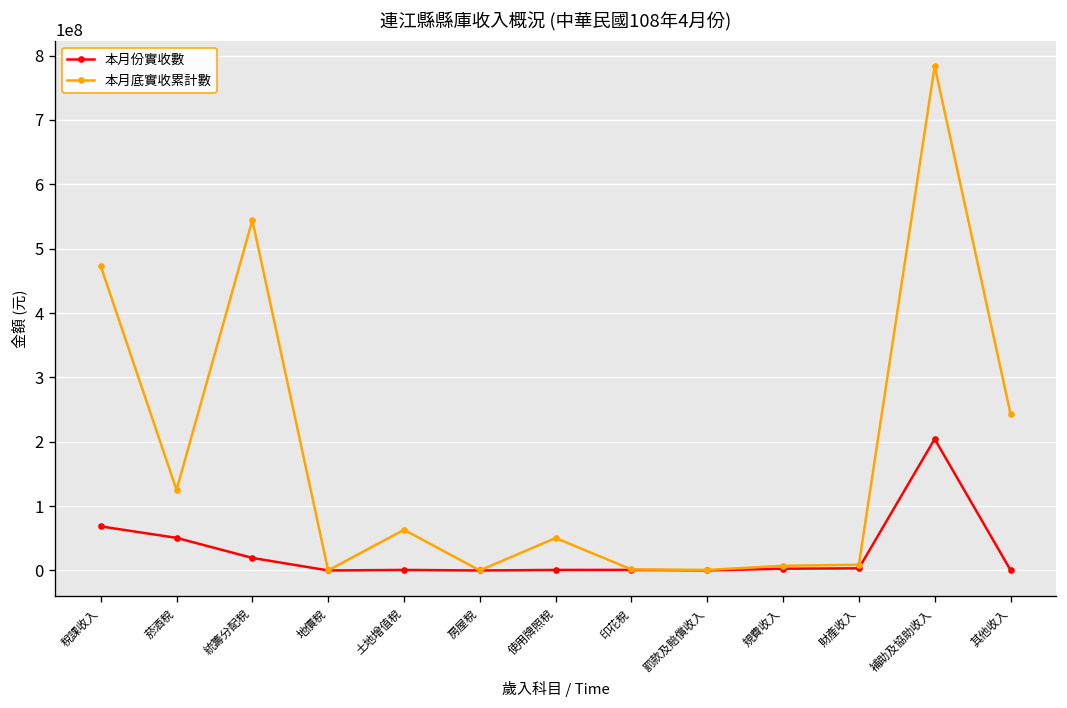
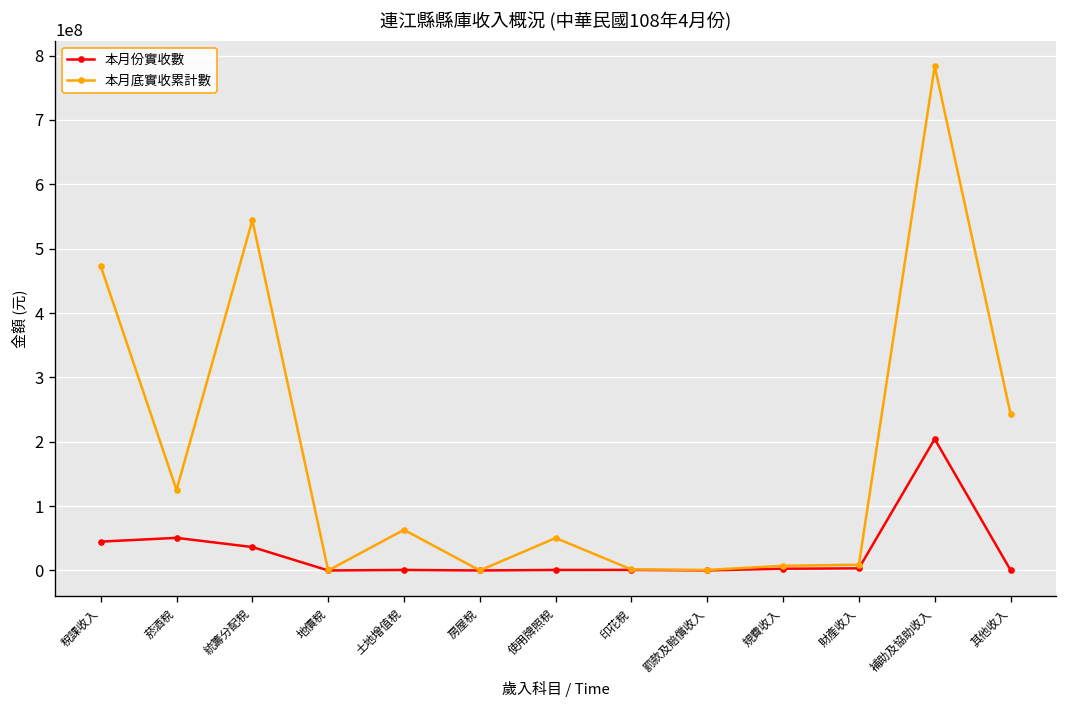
  {
    "本月份實收數": {
-     "稅課收入": 70000000,
+     "稅課收入": 40000000,
      "菸酒稅": 50000000,
-     "統籌分配稅": 20000000,
+     "統籌分配稅": 40000000,
      "土地增值稅": 0,
      "使用牌照稅": 0,
      "財產收入": 0,
      "補助及協助收入": 200000000,
      "其他收入": 0
    },
    "本月底實收累計數": {
      "稅課收入": 470000000,
      "菸酒稅": 130000000,
      "統籌分配稅": 540000000,
      "土地增值稅": 60000000,
      "使用牌照稅": 50000000,
      "財產收入": 10000000,
      "補助及協助收入": 780000000,
      "其他收入": 240000000
    }
  }
